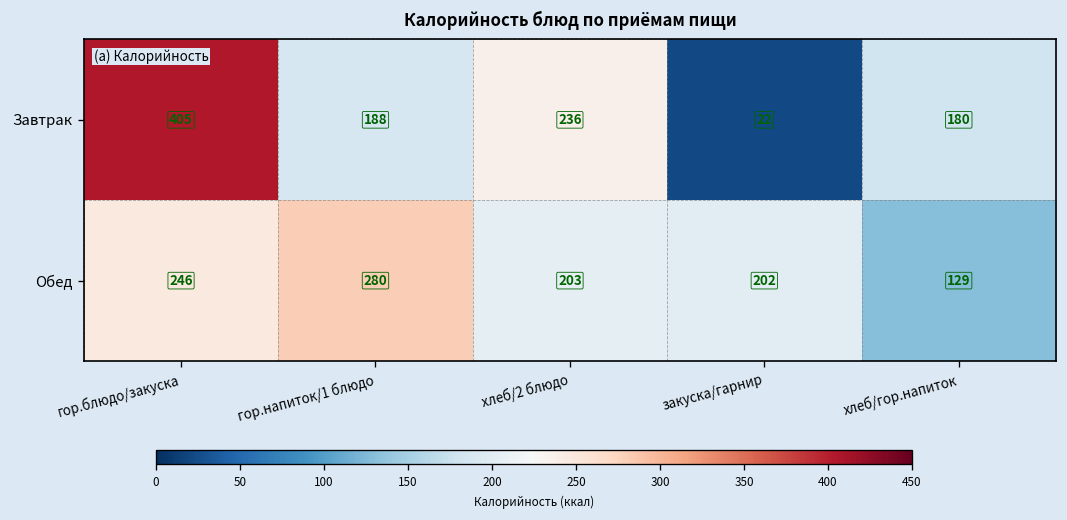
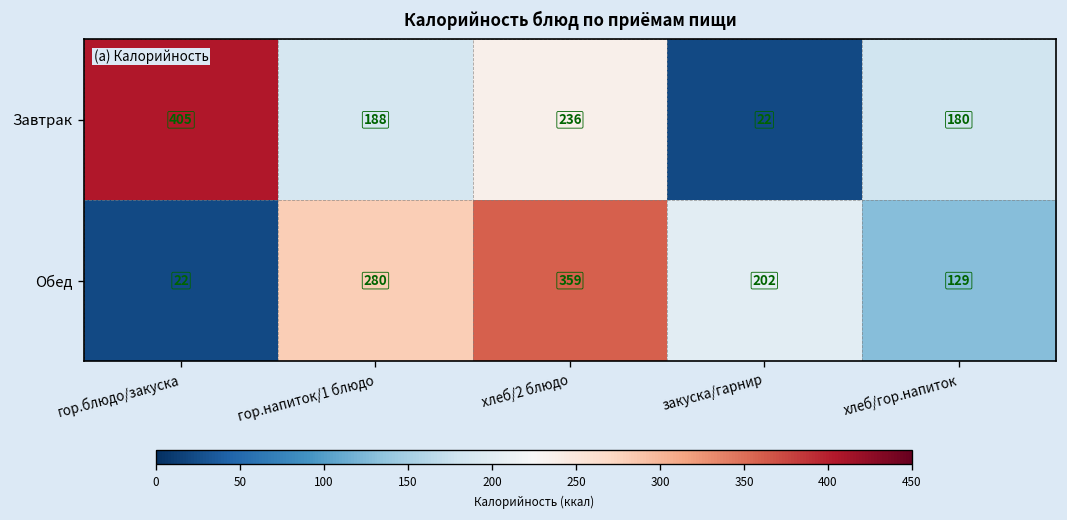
  {
    "Обед": {
-     "гор.блюдо/закуска": 246,
-     "хлеб/2 блюдо": 203
+     "гор.блюдо/закуска": 22,
+     "хлеб/2 блюдо": 359
    }
  }
